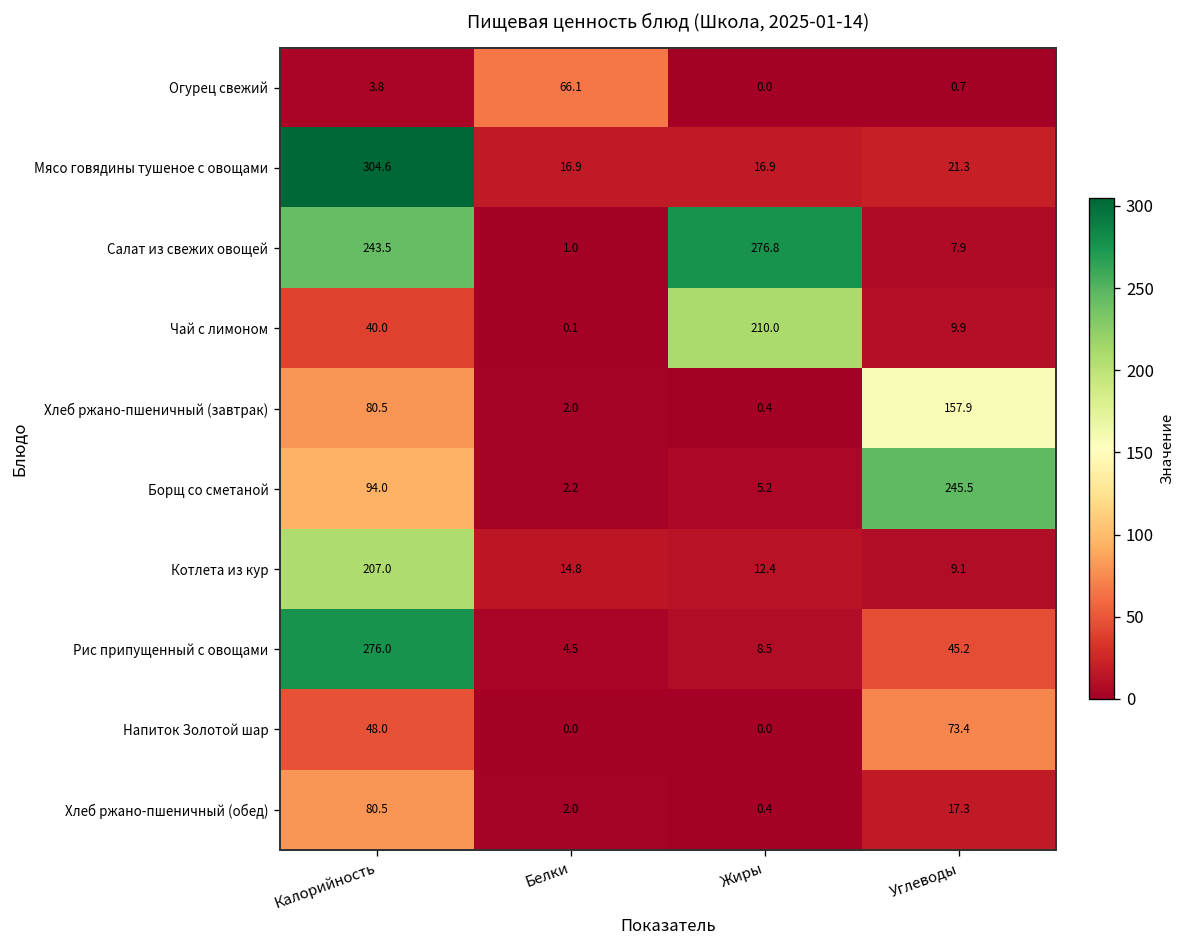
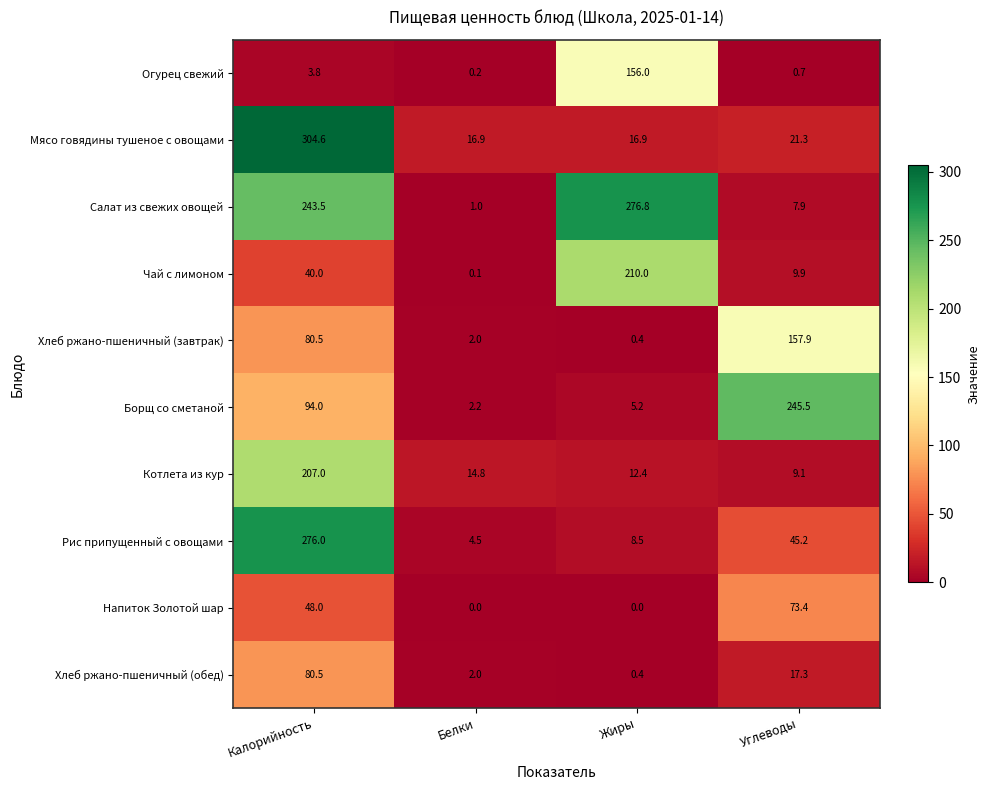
  {
    "Огурец свежий": {
      "Калорийность": 3.8,
-     "Белки": 66.1,
-     "Жиры": 0.0,
+     "Белки": 0.2,
+     "Жиры": 156.0,
      "Углеводы": 0.7
    },
    "Мясо говядины тушеное с овощами": {
      "Калорийность": 304.6,
      "Белки": 16.9,
      "Жиры": 16.9,
      "Углеводы": 21.3
    },
    "Салат из свежих овощей": {
      "Калорийность": 243.5,
      "Белки": 1.0,
      "Жиры": 276.8,
      "Углеводы": 7.9
    },
    "Чай с лимоном": {
      "Калорийность": 40.0,
      "Белки": 0.1,
      "Жиры": 210.0,
      "Углеводы": 9.9
    },
    "Хлеб ржано-пшеничный (завтрак)": {
      "Калорийность": 80.5,
      "Белки": 2.0,
      "Жиры": 0.4,
      "Углеводы": 157.9
    },
    "Борщ со сметаной": {
      "Калорийность": 94.0,
      "Белки": 2.2,
      "Жиры": 5.2,
      "Углеводы": 245.5
    },
    "Котлета из кур": {
      "Калорийность": 207.0,
      "Белки": 14.8,
      "Жиры": 12.4,
      "Углеводы": 9.1
    },
    "Рис припущенный с овощами": {
      "Калорийность": 276.0,
      "Белки": 4.5,
      "Жиры": 8.5,
      "Углеводы": 45.2
    },
    "Напиток Золотой шар": {
      "Калорийность": 48.0,
      "Белки": 0.0,
      "Жиры": 0.0,
      "Углеводы": 73.4
    },
    "Хлеб ржано-пшеничный (обед)": {
      "Калорийность": 80.5,
      "Белки": 2.0,
      "Жиры": 0.4,
      "Углеводы": 17.3
    }
  }
